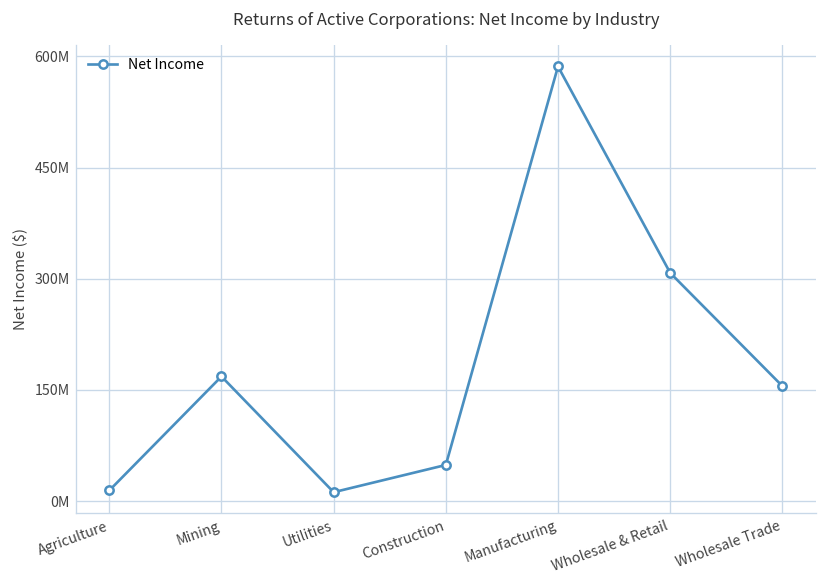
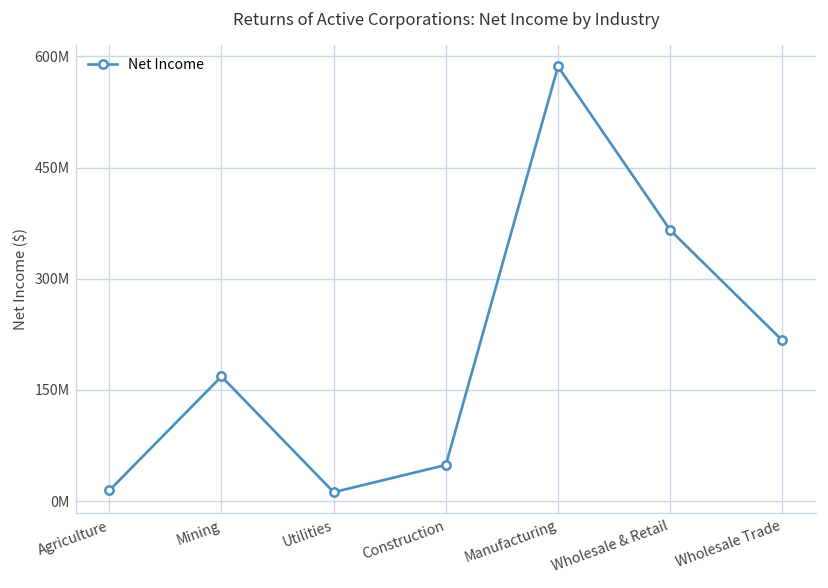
  {
    "Agriculture": 10000000,
    "Mining": 170000000,
    "Utilities": 10000000,
    "Construction": 50000000,
    "Manufacturing": 590000000,
-   "Wholesale & Retail": 310000000,
-   "Wholesale Trade": 160000000
+   "Wholesale & Retail": 370000000,
+   "Wholesale Trade": 220000000
  }
